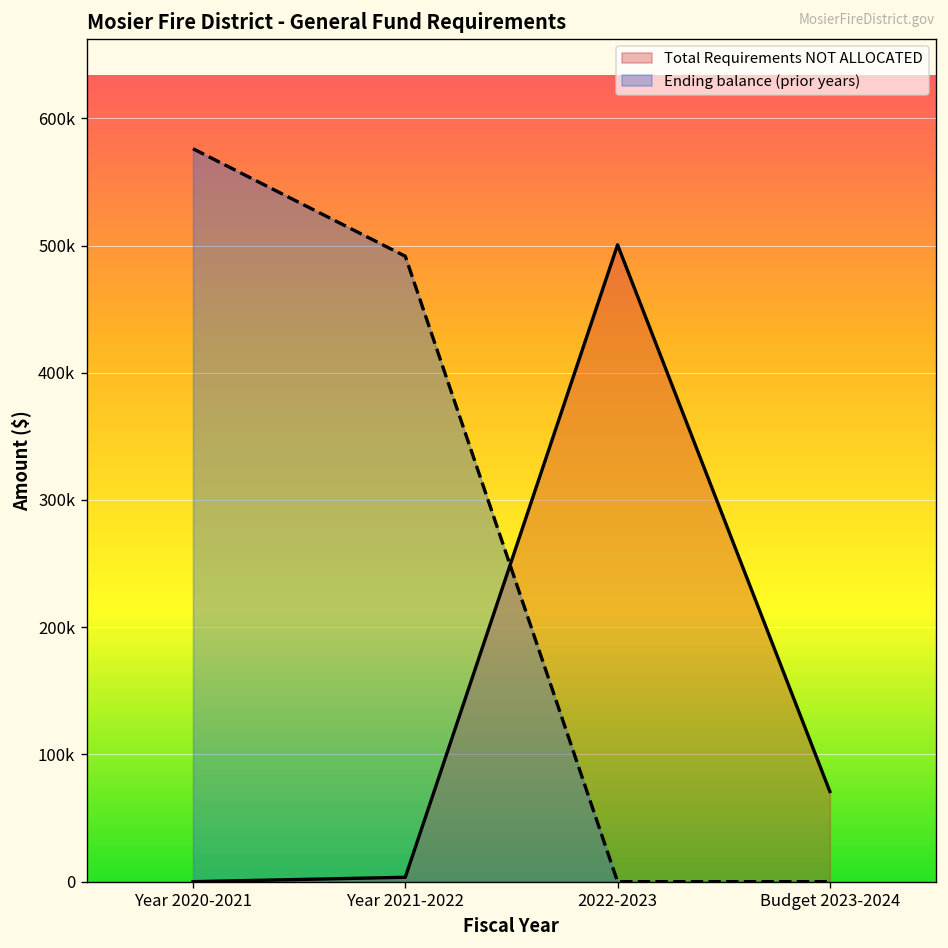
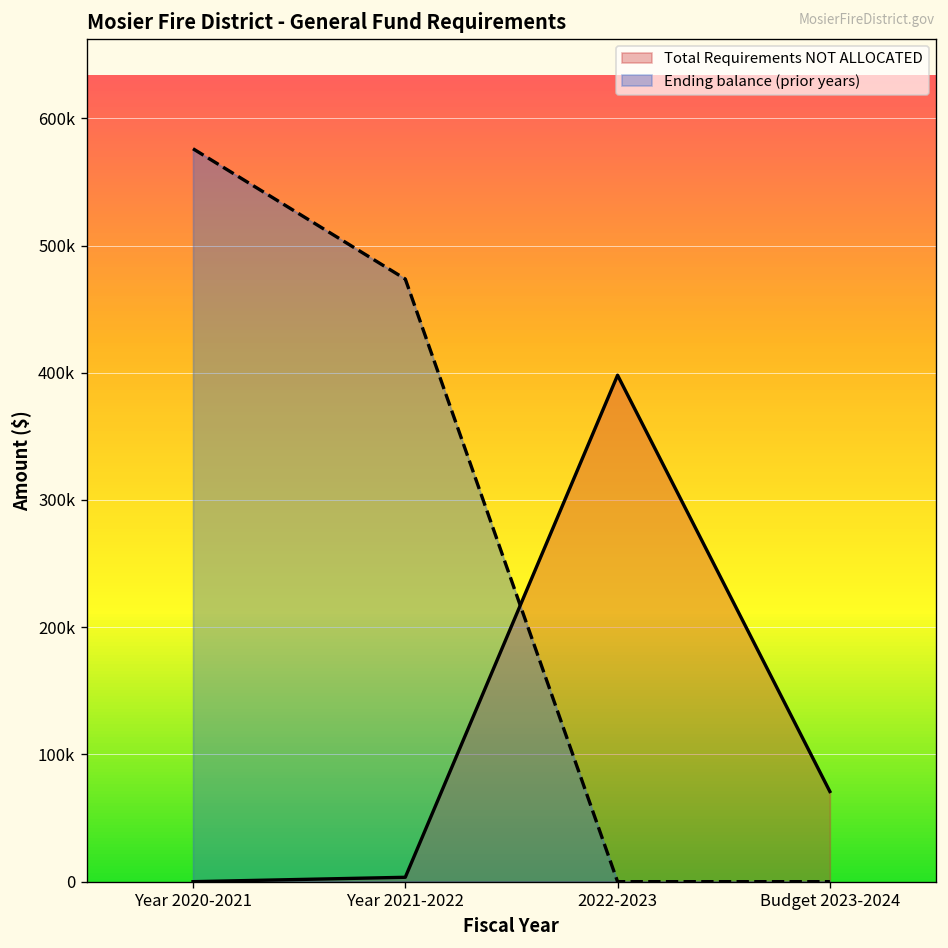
  {
    "Total Requirements NOT ALLOCATED": {
      "Year 2020-2021": 0,
      "Year 2021-2022": 3000,
-     "2022-2023": 501000,
+     "2022-2023": 398000,
      "Budget 2023-2024": 71000
    },
    "Ending balance (prior years)": {
      "Year 2020-2021": 576000,
-     "Year 2021-2022": 492000,
+     "Year 2021-2022": 474000,
      "2022-2023": 0,
      "Budget 2023-2024": 0
    }
  }
